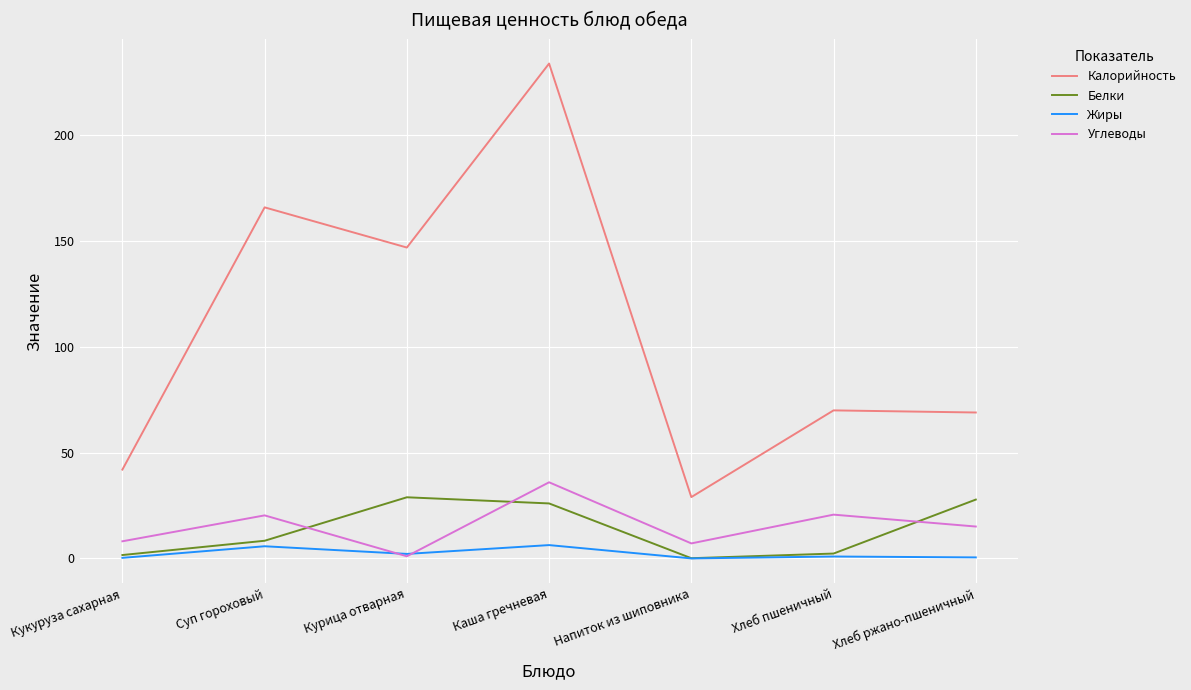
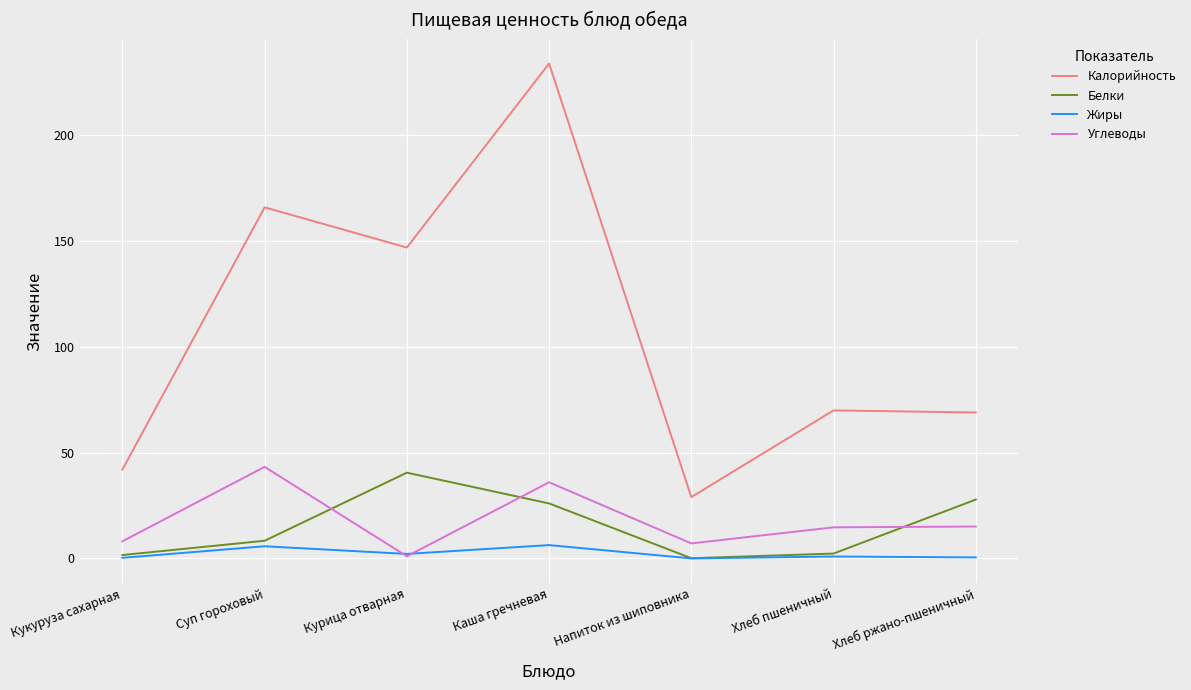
  {
    "Калорийность": {
      "Кукуруза сахарная": 42,
      "Суп гороховый": 166,
      "Курица отварная": 147,
      "Каша гречневая": 234,
      "Напиток из шиповника": 29,
      "Хлеб пшеничный": 70,
      "Хлеб ржано-пшеничный": 69
    },
    "Белки": {
      "Кукуруза сахарная": 2,
      "Суп гороховый": 8,
-     "Курица отварная": 29,
+     "Курица отварная": 41,
      "Каша гречневая": 26,
      "Хлеб пшеничный": 2,
      "Хлеб ржано-пшеничный": 28
    },
    "Жиры": {
      "Кукуруза сахарная": 0,
      "Суп гороховый": 6,
      "Каша гречневая": 6,
      "Хлеб пшеничный": 1,
      "Хлеб ржано-пшеничный": 0
    },
    "Углеводы": {
      "Кукуруза сахарная": 8,
-     "Суп гороховый": 20,
+     "Суп гороховый": 43,
      "Каша гречневая": 36,
      "Напиток из шиповника": 7,
-     "Хлеб пшеничный": 21,
+     "Хлеб пшеничный": 15,
      "Хлеб ржано-пшеничный": 15
    }
  }
